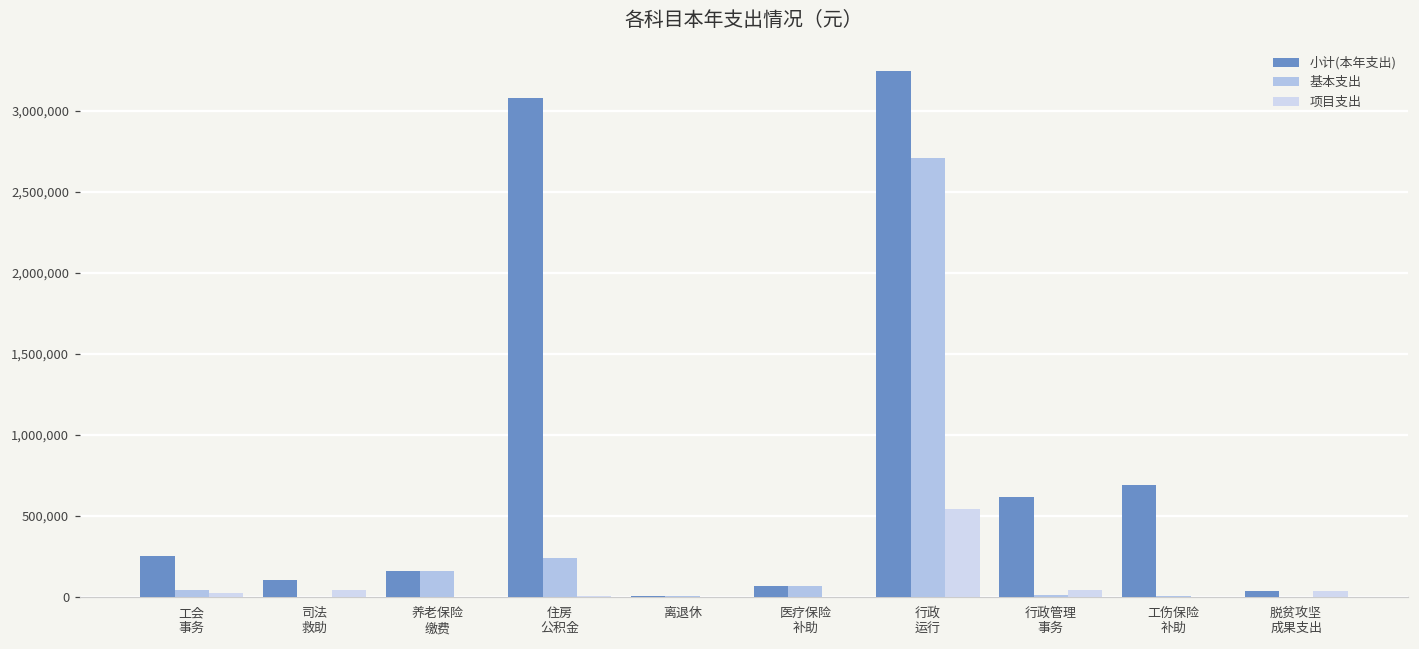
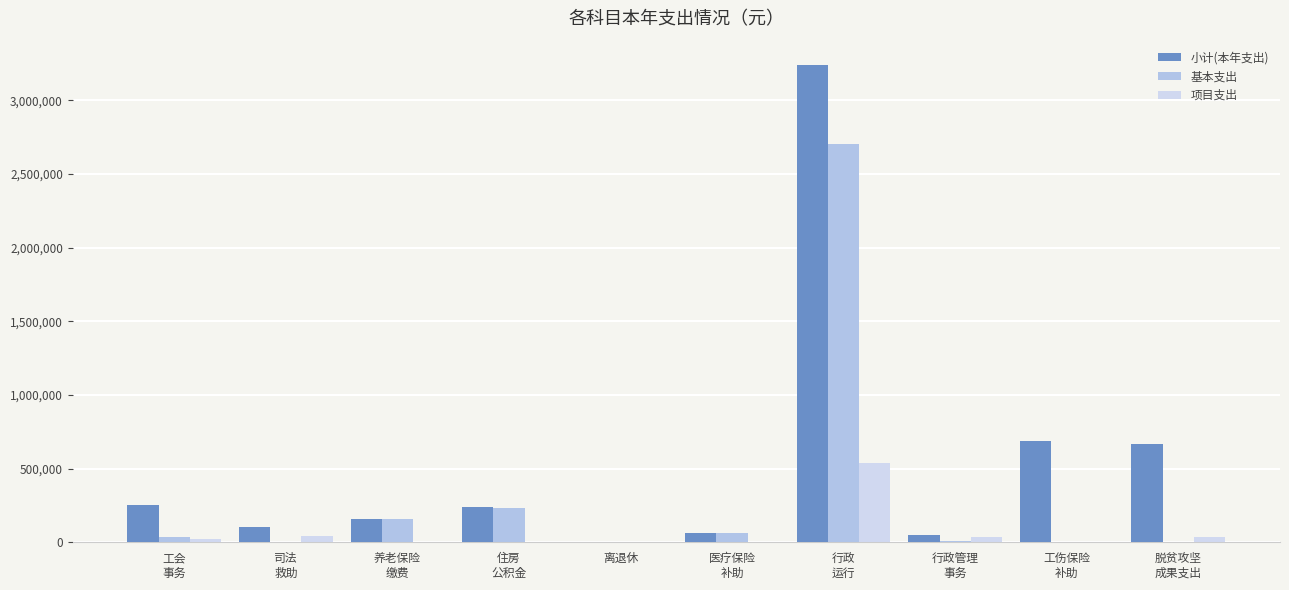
  {
    "小计(本年支出)": {
      "工会 事务": "250,000",
      "司法 救助": "100,000",
      "养老保险 缴费": "160,000",
-     "住房 公积金": "3,080,000",
+     "住房 公积金": "240,000",
      "医疗保险 补助": "60,000",
      "行政 运行": "3,240,000",
-     "行政管理 事务": "610,000",
+     "行政管理 事务": "50,000",
      "工伤保险 补助": "690,000",
-     "脱贫攻坚 成果支出": "30,000"
+     "脱贫攻坚 成果支出": "670,000"
    }
  }
